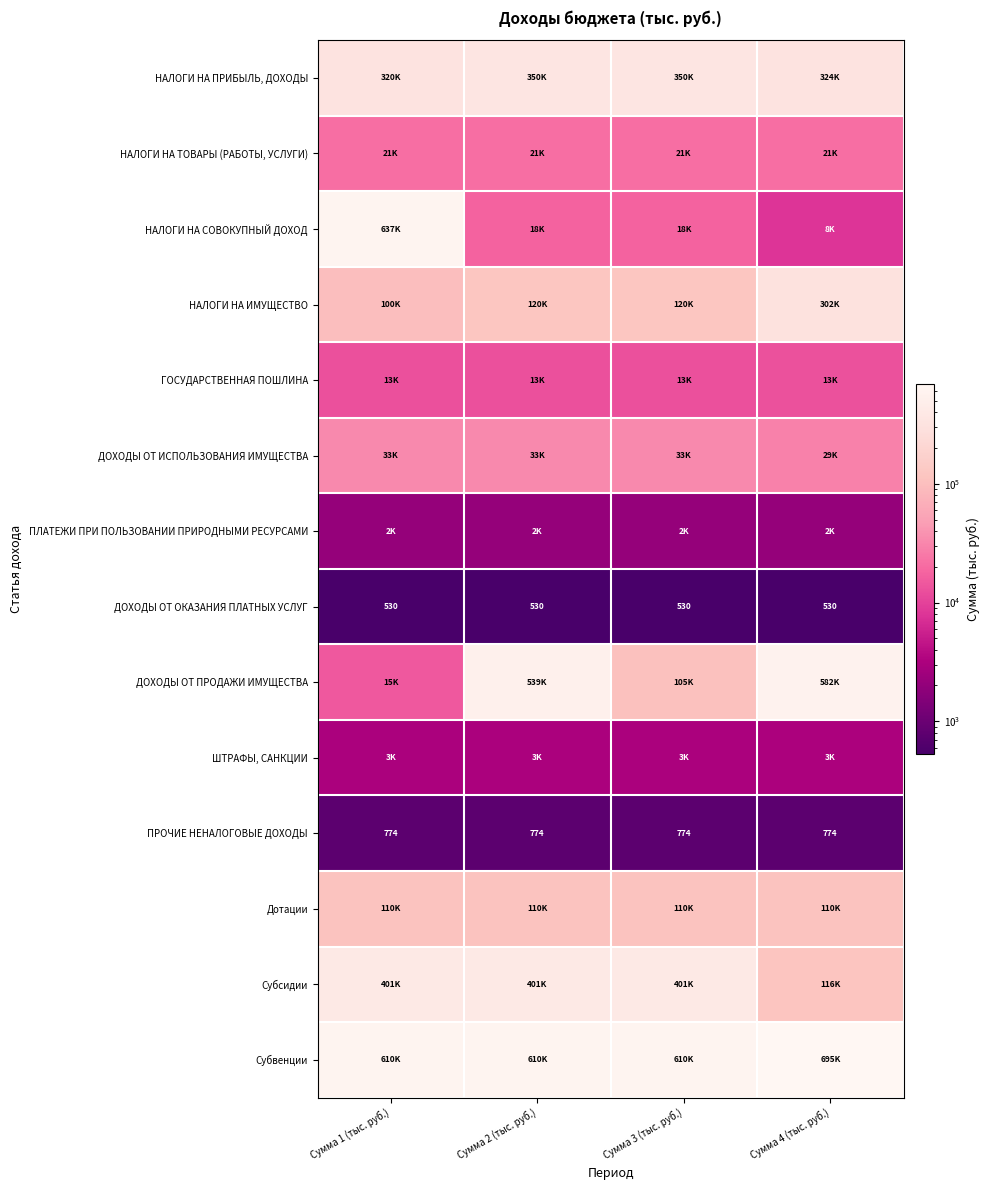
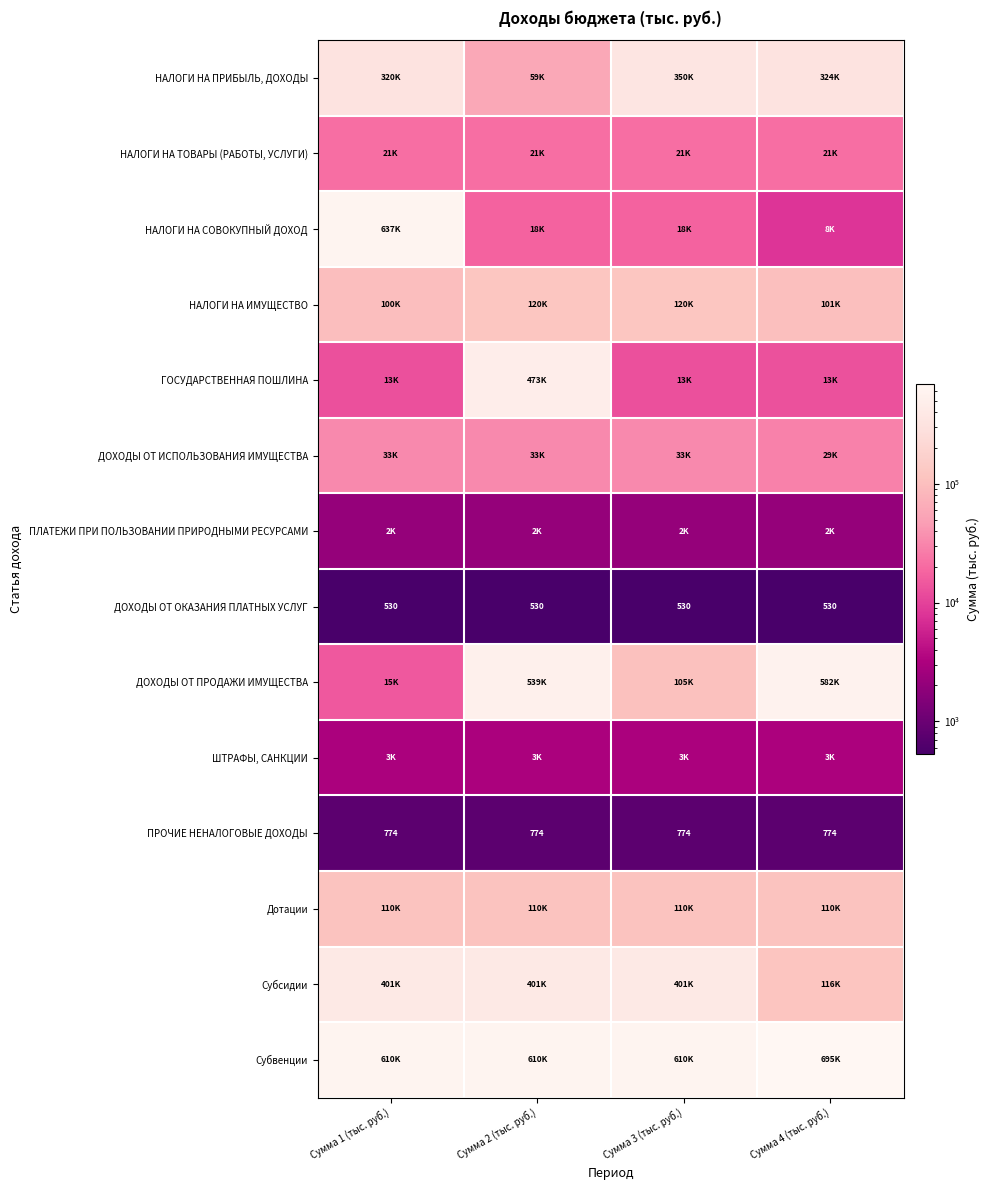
  {
    "НАЛОГИ НА ПРИБЫЛЬ, ДОХОДЫ": {
      "Сумма 1 (тыс. руб.)": "320K",
-     "Сумма 2 (тыс. руб.)": "350K",
+     "Сумма 2 (тыс. руб.)": "59K",
      "Сумма 3 (тыс. руб.)": "350K",
      "Сумма 4 (тыс. руб.)": "324K"
    },
    "НАЛОГИ НА ТОВАРЫ (РАБОТЫ, УСЛУГИ)": {
      "Сумма 1 (тыс. руб.)": "21K",
      "Сумма 2 (тыс. руб.)": "21K",
      "Сумма 3 (тыс. руб.)": "21K",
      "Сумма 4 (тыс. руб.)": "21K"
    },
    "НАЛОГИ НА СОВОКУПНЫЙ ДОХОД": {
      "Сумма 1 (тыс. руб.)": "637K",
      "Сумма 2 (тыс. руб.)": "18K",
      "Сумма 3 (тыс. руб.)": "18K",
      "Сумма 4 (тыс. руб.)": "8K"
    },
    "НАЛОГИ НА ИМУЩЕСТВО": {
      "Сумма 1 (тыс. руб.)": "100K",
      "Сумма 2 (тыс. руб.)": "120K",
      "Сумма 3 (тыс. руб.)": "120K",
-     "Сумма 4 (тыс. руб.)": "302K"
+     "Сумма 4 (тыс. руб.)": "101K"
    },
    "ГОСУДАРСТВЕННАЯ ПОШЛИНА": {
      "Сумма 1 (тыс. руб.)": "13K",
-     "Сумма 2 (тыс. руб.)": "13K",
+     "Сумма 2 (тыс. руб.)": "473K",
      "Сумма 3 (тыс. руб.)": "13K",
      "Сумма 4 (тыс. руб.)": "13K"
    },
    "ДОХОДЫ ОТ ИСПОЛЬЗОВАНИЯ ИМУЩЕСТВА": {
      "Сумма 1 (тыс. руб.)": "33K",
      "Сумма 2 (тыс. руб.)": "33K",
      "Сумма 3 (тыс. руб.)": "33K",
      "Сумма 4 (тыс. руб.)": "29K"
    },
    "ПЛАТЕЖИ ПРИ ПОЛЬЗОВАНИИ ПРИРОДНЫМИ РЕСУРСАМИ": {
      "Сумма 1 (тыс. руб.)": "2K",
      "Сумма 2 (тыс. руб.)": "2K",
      "Сумма 3 (тыс. руб.)": "2K",
      "Сумма 4 (тыс. руб.)": "2K"
    },
    "ДОХОДЫ ОТ ОКАЗАНИЯ ПЛАТНЫХ УСЛУГ": {
      "Сумма 1 (тыс. руб.)": "530",
      "Сумма 2 (тыс. руб.)": "530",
      "Сумма 3 (тыс. руб.)": "530",
      "Сумма 4 (тыс. руб.)": "530"
    },
    "ДОХОДЫ ОТ ПРОДАЖИ ИМУЩЕСТВА": {
      "Сумма 1 (тыс. руб.)": "15K",
      "Сумма 2 (тыс. руб.)": "539K",
      "Сумма 3 (тыс. руб.)": "105K",
      "Сумма 4 (тыс. руб.)": "582K"
    },
    "ШТРАФЫ, САНКЦИИ": {
      "Сумма 1 (тыс. руб.)": "3K",
      "Сумма 2 (тыс. руб.)": "3K",
      "Сумма 3 (тыс. руб.)": "3K",
      "Сумма 4 (тыс. руб.)": "3K"
    },
    "ПРОЧИЕ НЕНАЛОГОВЫЕ ДОХОДЫ": {
      "Сумма 1 (тыс. руб.)": "774",
      "Сумма 2 (тыс. руб.)": "774",
      "Сумма 3 (тыс. руб.)": "774",
      "Сумма 4 (тыс. руб.)": "774"
    },
    "Дотации": {
      "Сумма 1 (тыс. руб.)": "110K",
      "Сумма 2 (тыс. руб.)": "110K",
      "Сумма 3 (тыс. руб.)": "110K",
      "Сумма 4 (тыс. руб.)": "110K"
    },
    "Субсидии": {
      "Сумма 1 (тыс. руб.)": "401K",
      "Сумма 2 (тыс. руб.)": "401K",
      "Сумма 3 (тыс. руб.)": "401K",
      "Сумма 4 (тыс. руб.)": "116K"
    },
    "Субвенции": {
      "Сумма 1 (тыс. руб.)": "610K",
      "Сумма 2 (тыс. руб.)": "610K",
      "Сумма 3 (тыс. руб.)": "610K",
      "Сумма 4 (тыс. руб.)": "695K"
    }
  }
